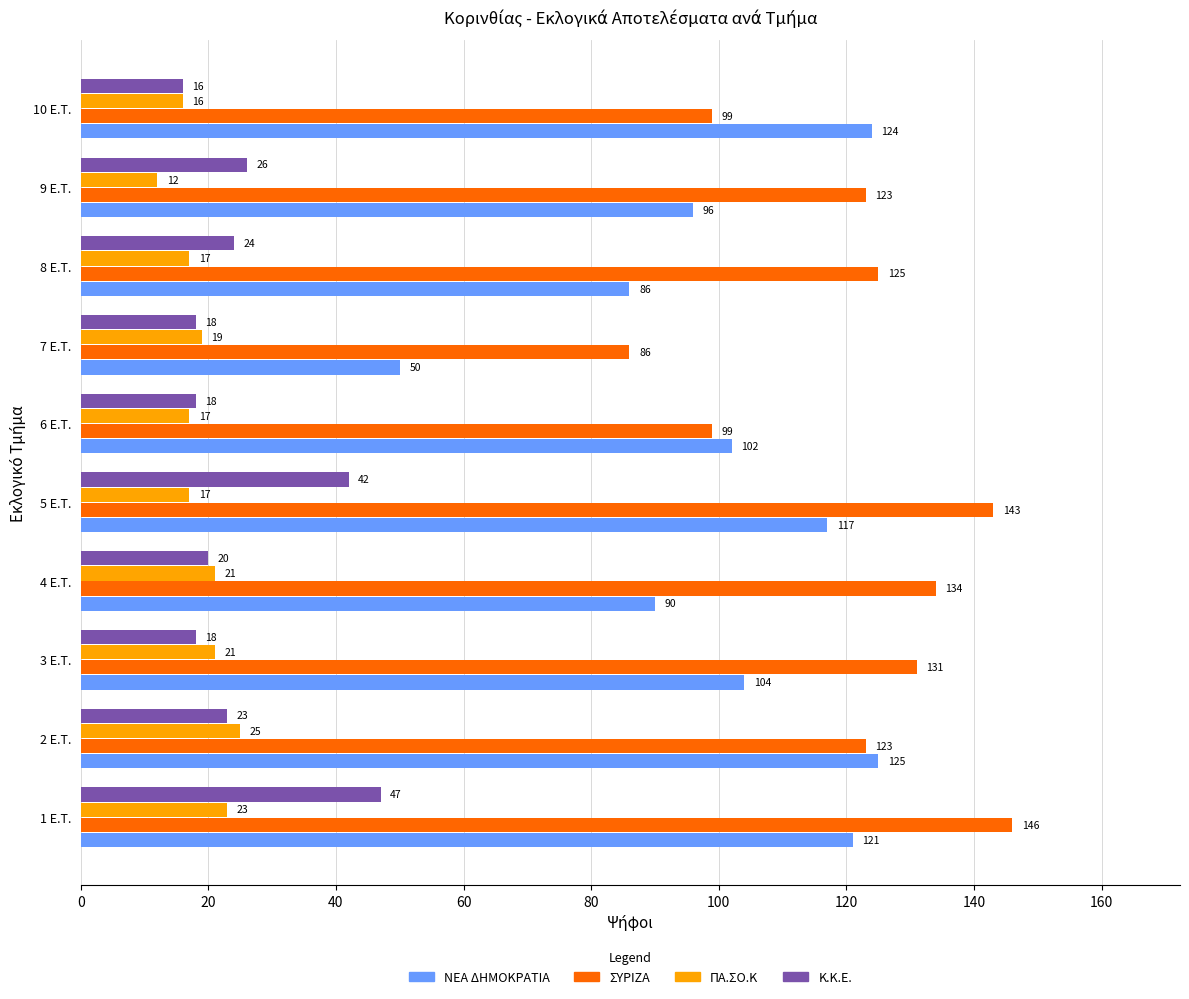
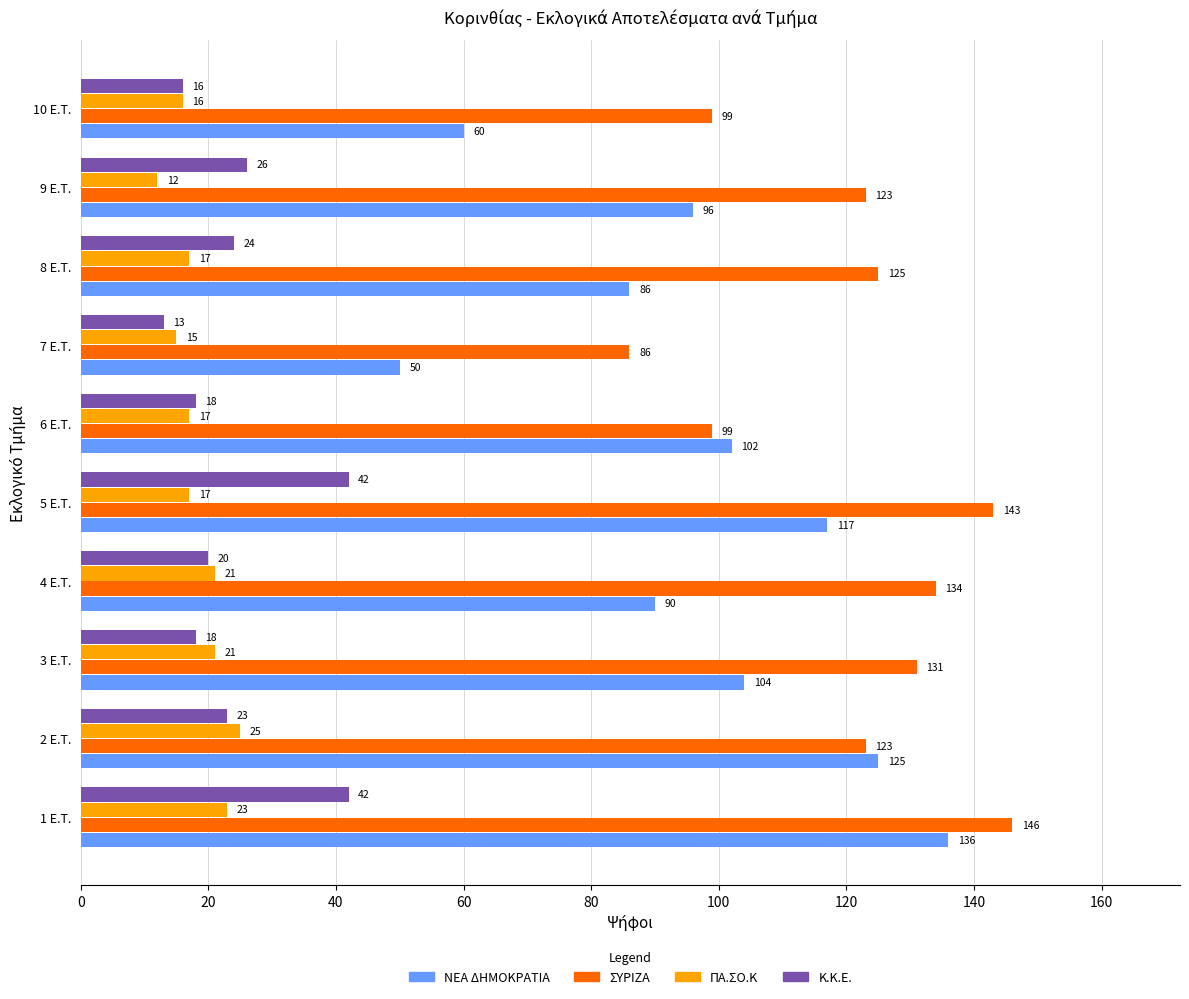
  {
    "ΝΕΑ ΔΗΜΟΚΡΑΤΙΑ": {
-     "10 E.T.": 124,
+     "10 E.T.": 60,
      "9 E.T.": 96,
      "8 E.T.": 86,
      "7 E.T.": 50,
      "6 E.T.": 102,
      "5 E.T.": 117,
      "4 E.T.": 90,
      "3 E.T.": 104,
      "2 E.T.": 125,
-     "1 E.T.": 121
+     "1 E.T.": 136
    },
    "ΣΥΡΙΖΑ": {
      "10 E.T.": 99,
      "9 E.T.": 123,
      "8 E.T.": 125,
      "7 E.T.": 86,
      "6 E.T.": 99,
      "5 E.T.": 143,
      "4 E.T.": 134,
      "3 E.T.": 131,
      "2 E.T.": 123,
      "1 E.T.": 146
    },
    "ΠΑ.ΣΟ.Κ": {
      "10 E.T.": 16,
      "9 E.T.": 12,
      "8 E.T.": 17,
-     "7 E.T.": 19,
+     "7 E.T.": 15,
      "6 E.T.": 17,
      "5 E.T.": 17,
      "4 E.T.": 21,
      "3 E.T.": 21,
      "2 E.T.": 25,
      "1 E.T.": 23
    },
    "Κ.Κ.Ε.": {
      "10 E.T.": 16,
      "9 E.T.": 26,
      "8 E.T.": 24,
-     "7 E.T.": 18,
+     "7 E.T.": 13,
      "6 E.T.": 18,
      "5 E.T.": 42,
      "4 E.T.": 20,
      "3 E.T.": 18,
      "2 E.T.": 23,
-     "1 E.T.": 47
+     "1 E.T.": 42
    }
  }
